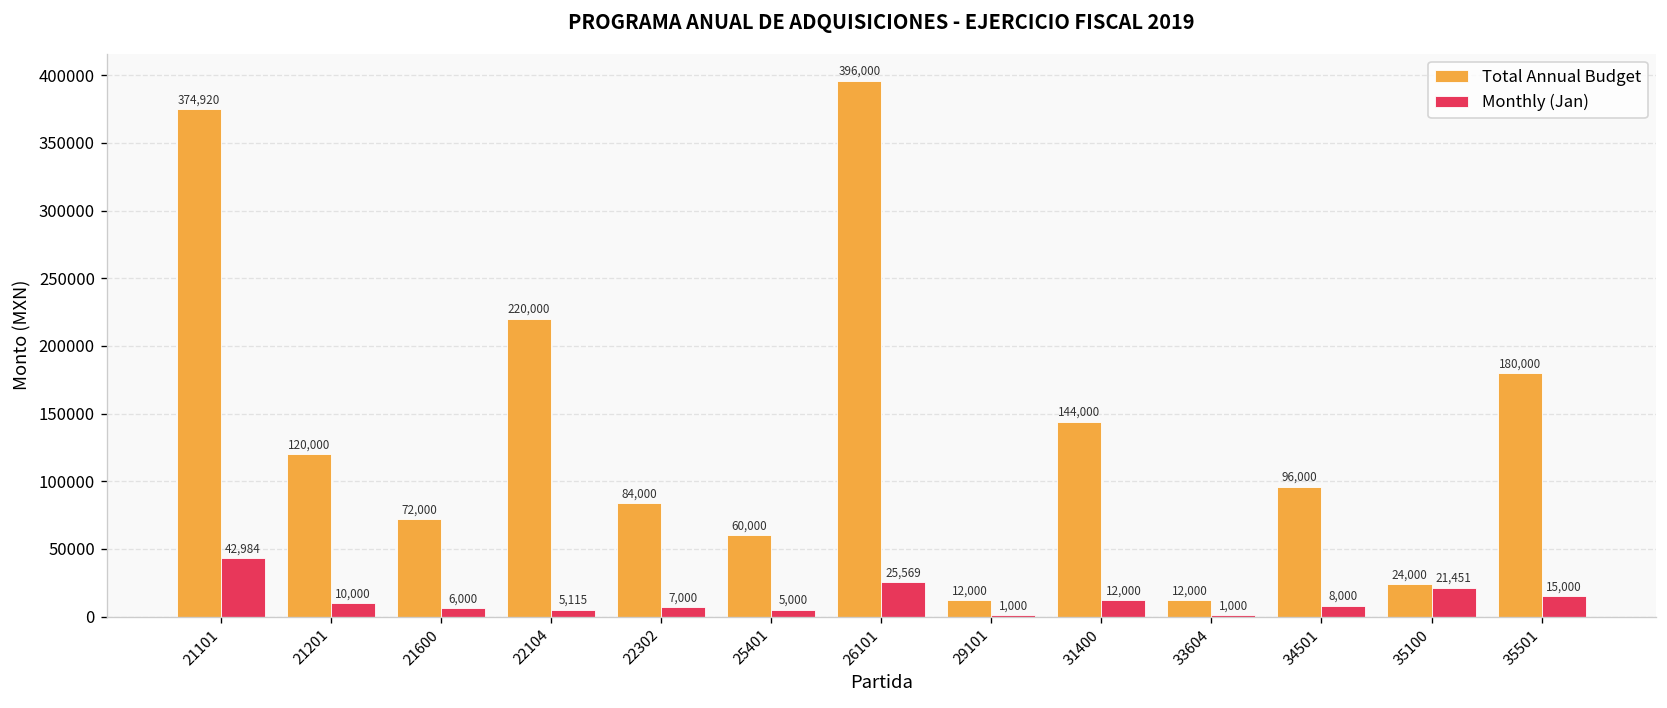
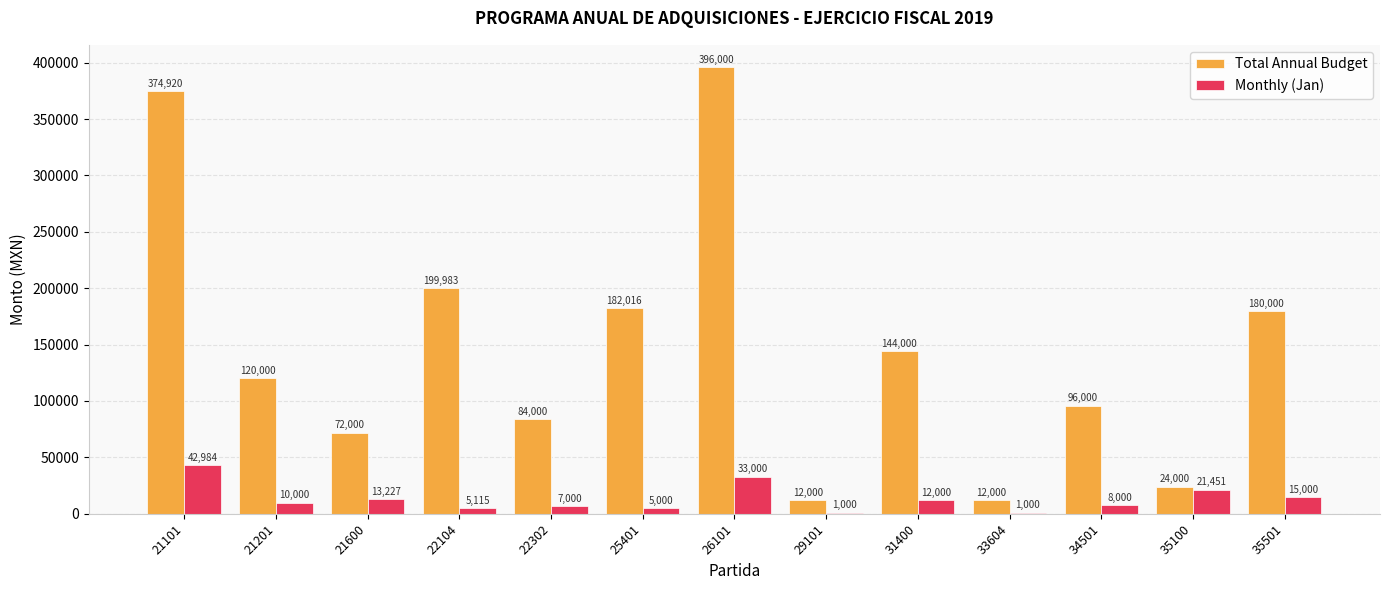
  {
    "Total Annual Budget": {
      "21101": "374,920",
      "21201": "120,000",
      "21600": "72,000",
-     "22104": "220,000",
+     "22104": "199,983",
      "22302": "84,000",
-     "25401": "60,000",
+     "25401": "182,016",
      "26101": "396,000",
      "29101": "12,000",
      "31400": "144,000",
      "33604": "12,000",
      "34501": "96,000",
      "35100": "24,000",
      "35501": "180,000"
    },
    "Monthly (Jan)": {
      "21101": "42,984",
      "21201": "10,000",
-     "21600": "6,000",
+     "21600": "13,227",
      "22104": "5,115",
      "22302": "7,000",
      "25401": "5,000",
-     "26101": "25,569",
+     "26101": "33,000",
      "29101": "1,000",
      "31400": "12,000",
      "33604": "1,000",
      "34501": "8,000",
      "35100": "21,451",
      "35501": "15,000"
    }
  }
